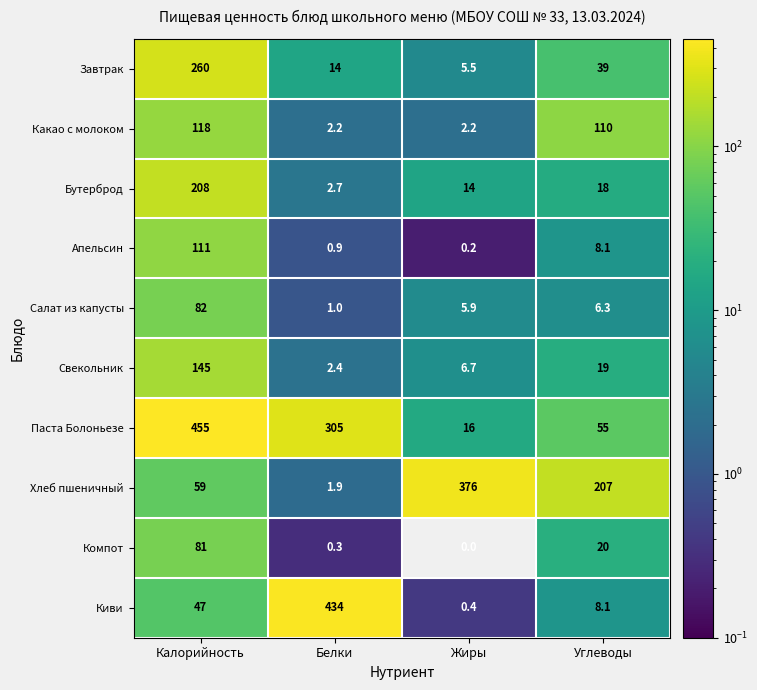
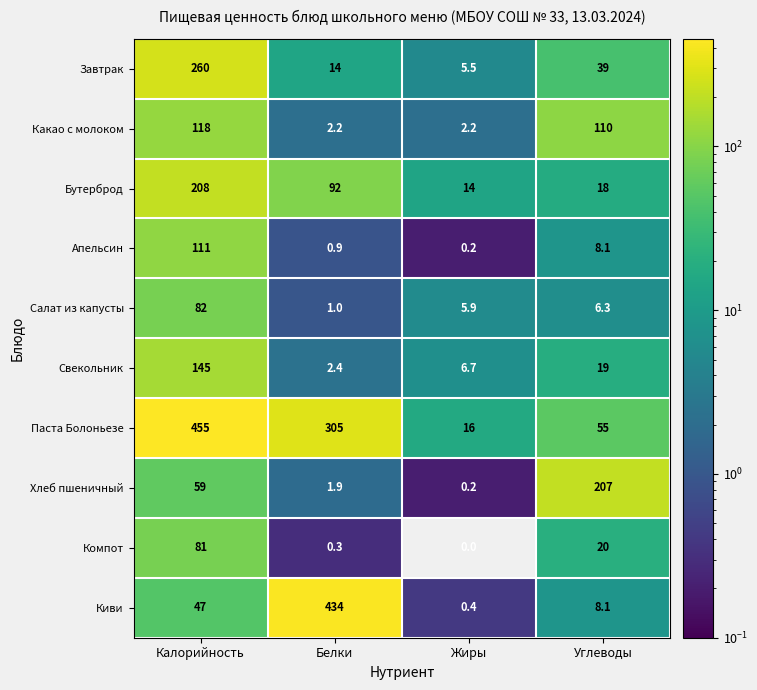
  {
    "Завтрак": {
      "Калорийность": 260,
      "Белки": 14,
      "Жиры": 5.5,
      "Углеводы": 39
    },
    "Какао с молоком": {
      "Калорийность": 118,
      "Белки": 2.2,
      "Жиры": 2.2,
      "Углеводы": 110
    },
    "Бутерброд": {
      "Калорийность": 208,
-     "Белки": 2.7,
+     "Белки": 92,
      "Жиры": 14,
      "Углеводы": 18
    },
    "Апельсин": {
      "Калорийность": 111,
      "Белки": 0.9,
      "Жиры": 0.2,
      "Углеводы": 8.1
    },
    "Салат из капусты": {
      "Калорийность": 82,
      "Белки": 1.0,
      "Жиры": 5.9,
      "Углеводы": 6.3
    },
    "Свекольник": {
      "Калорийность": 145,
      "Белки": 2.4,
      "Жиры": 6.7,
      "Углеводы": 19
    },
    "Паста Болоньезе": {
      "Калорийность": 455,
      "Белки": 305,
      "Жиры": 16,
      "Углеводы": 55
    },
    "Хлеб пшеничный": {
      "Калорийность": 59,
      "Белки": 1.9,
-     "Жиры": 376,
+     "Жиры": 0.2,
      "Углеводы": 207
    },
    "Компот": {
      "Калорийность": 81,
      "Белки": 0.3,
      "Углеводы": 20
    },
    "Киви": {
      "Калорийность": 47,
      "Белки": 434,
      "Жиры": 0.4,
      "Углеводы": 8.1
    }
  }
